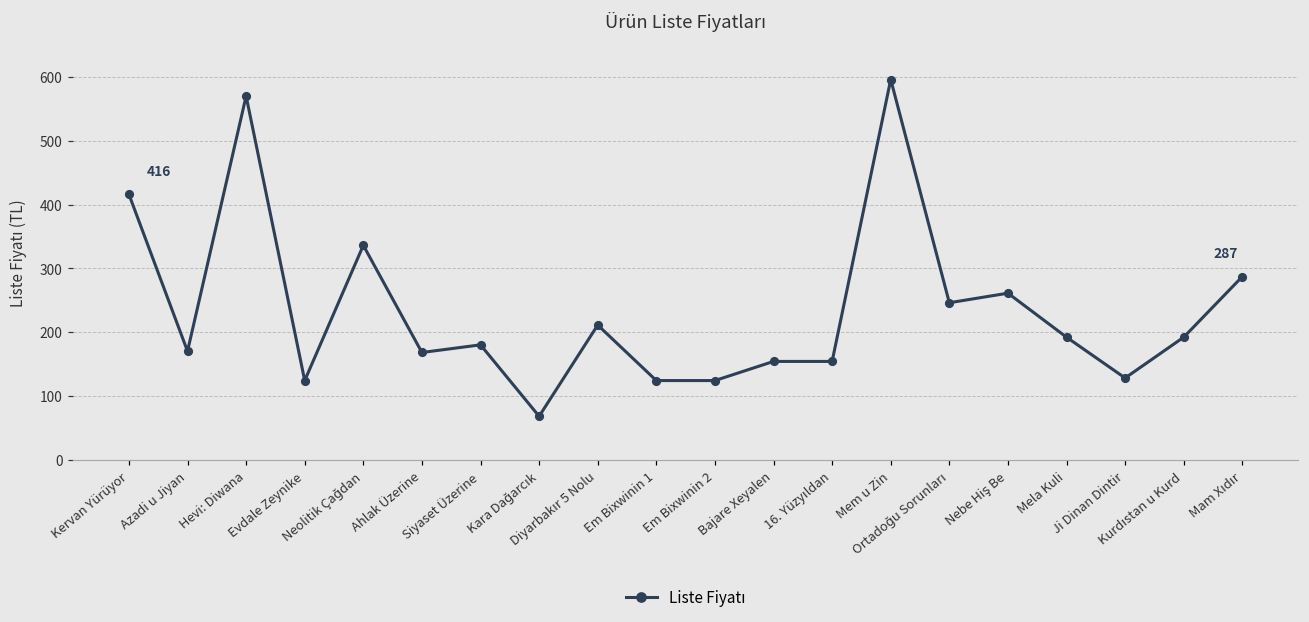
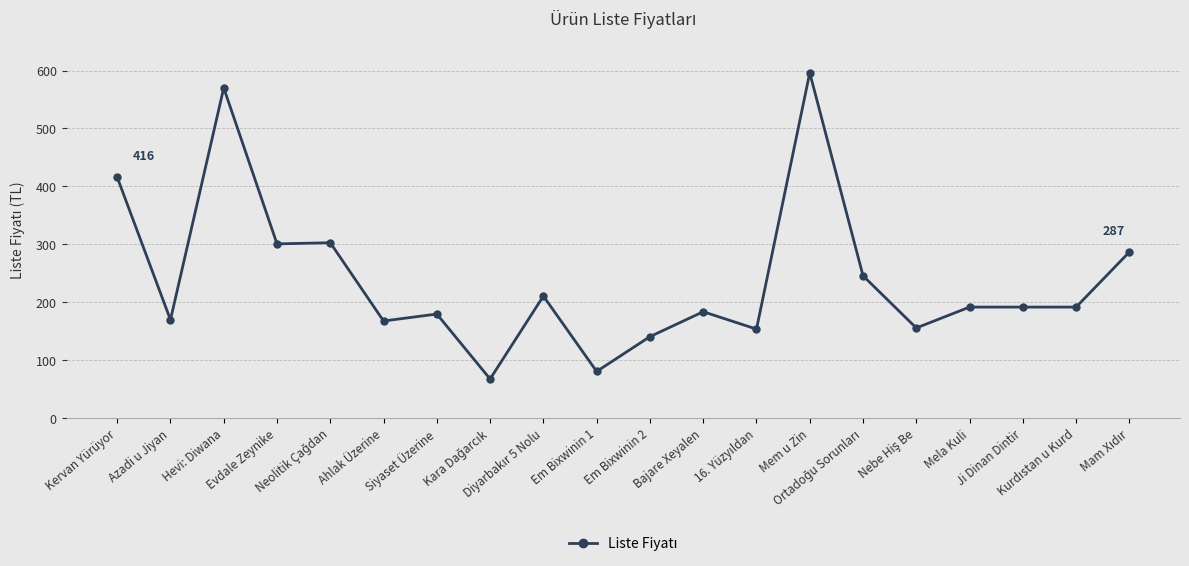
  {
    "Azadi u Jiyan": 170,
    "Hevi: Diwana": 570,
-   "Evdale Zeynike": 120,
-   "Neolitik Çağdan": 340,
+   "Evdale Zeynike": 300,
+   "Neolitik Çağdan": 300,
    "Ahlak Üzerine": 170,
    "Siyaset Üzerine": 180,
    "Kara Dağarcık": 70,
    "Diyarbakır 5 Nolu": 210,
-   "Em Bixwinin 1": 120,
-   "Em Bixwinin 2": 120,
-   "Bajare Xeyalen": 150,
+   "Em Bixwinin 1": 80,
+   "Em Bixwinin 2": 140,
+   "Bajare Xeyalen": 180,
    "16. Yüzyıldan": 150,
    "Mem u Zin": 600,
    "Ortadoğu Sorunları": 250,
-   "Nebe Hiş Be": 260,
+   "Nebe Hiş Be": 160,
    "Mela Kuli": 190,
-   "Ji Dinan Dintir": 130,
+   "Ji Dinan Dintir": 190,
    "Kurdıstan u Kurd": 190
  }
